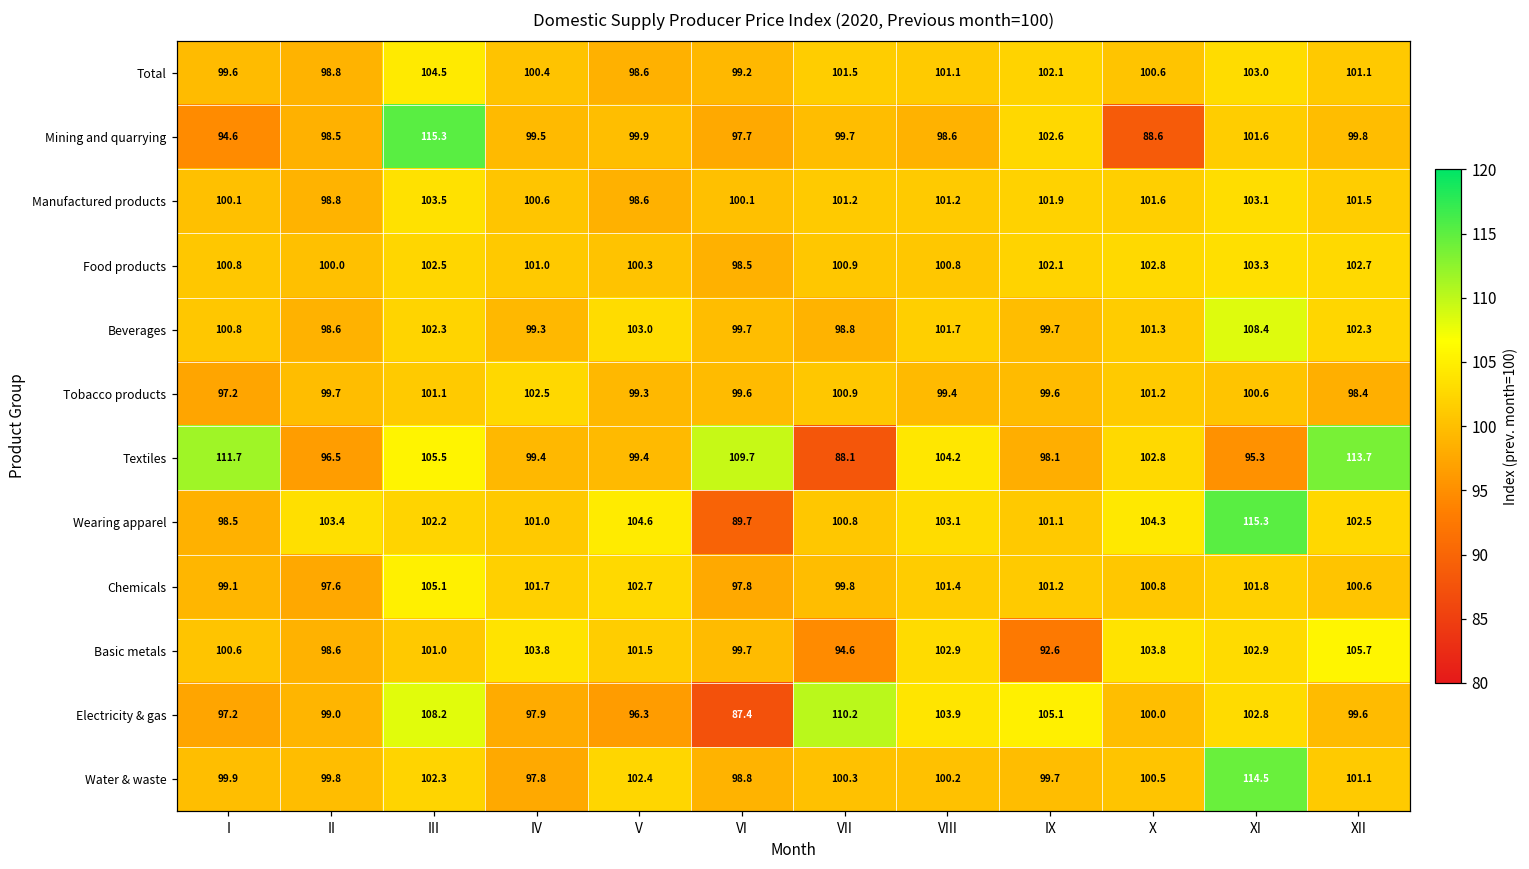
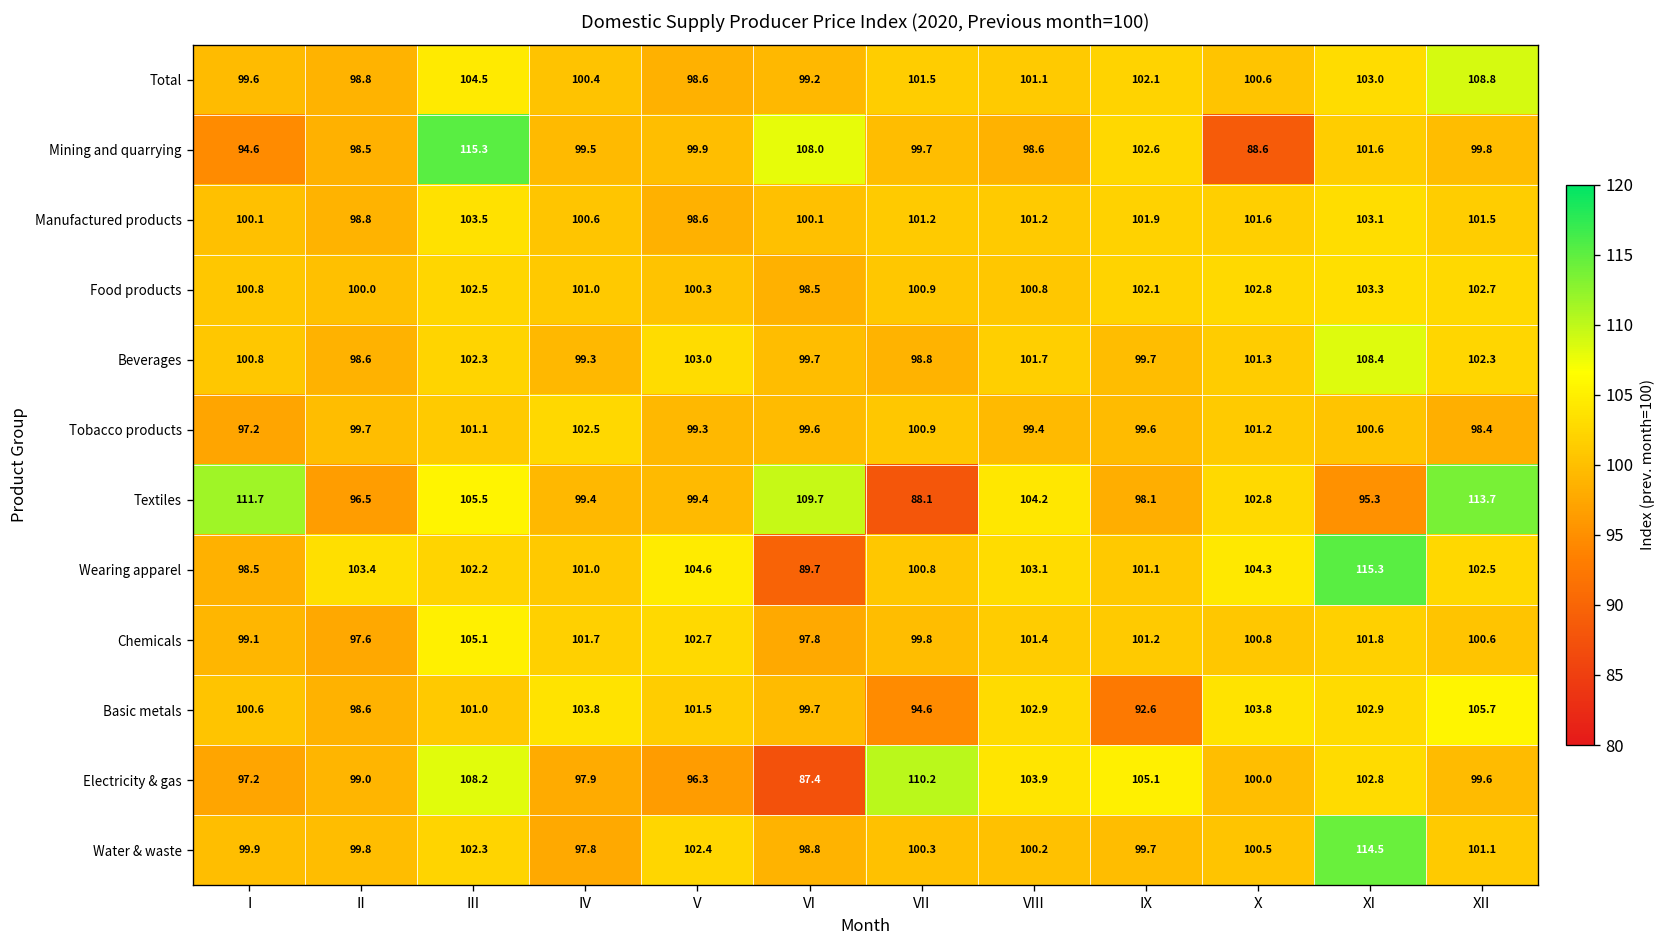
  {
    "Total": {
      "I": 99.6,
      "II": 98.8,
      "III": 104.5,
      "IV": 100.4,
      "V": 98.6,
      "VI": 99.2,
      "VII": 101.5,
      "VIII": 101.1,
      "IX": 102.1,
      "X": 100.6,
      "XI": 103.0,
-     "XII": 101.1
+     "XII": 108.8
    },
    "Mining and quarrying": {
      "I": 94.6,
      "II": 98.5,
      "III": 115.3,
      "IV": 99.5,
      "V": 99.9,
-     "VI": 97.7,
+     "VI": 108.0,
      "VII": 99.7,
      "VIII": 98.6,
      "IX": 102.6,
      "X": 88.6,
      "XI": 101.6,
      "XII": 99.8
    },
    "Manufactured products": {
      "I": 100.1,
      "II": 98.8,
      "III": 103.5,
      "IV": 100.6,
      "V": 98.6,
      "VI": 100.1,
      "VII": 101.2,
      "VIII": 101.2,
      "IX": 101.9,
      "X": 101.6,
      "XI": 103.1,
      "XII": 101.5
    },
    "Food products": {
      "I": 100.8,
      "II": 100.0,
      "III": 102.5,
      "IV": 101.0,
      "V": 100.3,
      "VI": 98.5,
      "VII": 100.9,
      "VIII": 100.8,
      "IX": 102.1,
      "X": 102.8,
      "XI": 103.3,
      "XII": 102.7
    },
    "Beverages": {
      "I": 100.8,
      "II": 98.6,
      "III": 102.3,
      "IV": 99.3,
      "V": 103.0,
      "VI": 99.7,
      "VII": 98.8,
      "VIII": 101.7,
      "IX": 99.7,
      "X": 101.3,
      "XI": 108.4,
      "XII": 102.3
    },
    "Tobacco products": {
      "I": 97.2,
      "II": 99.7,
      "III": 101.1,
      "IV": 102.5,
      "V": 99.3,
      "VI": 99.6,
      "VII": 100.9,
      "VIII": 99.4,
      "IX": 99.6,
      "X": 101.2,
      "XI": 100.6,
      "XII": 98.4
    },
    "Textiles": {
      "I": 111.7,
      "II": 96.5,
      "III": 105.5,
      "IV": 99.4,
      "V": 99.4,
      "VI": 109.7,
      "VII": 88.1,
      "VIII": 104.2,
      "IX": 98.1,
      "X": 102.8,
      "XI": 95.3,
      "XII": 113.7
    },
    "Wearing apparel": {
      "I": 98.5,
      "II": 103.4,
      "III": 102.2,
      "IV": 101.0,
      "V": 104.6,
      "VI": 89.7,
      "VII": 100.8,
      "VIII": 103.1,
      "IX": 101.1,
      "X": 104.3,
      "XI": 115.3,
      "XII": 102.5
    },
    "Chemicals": {
      "I": 99.1,
      "II": 97.6,
      "III": 105.1,
      "IV": 101.7,
      "V": 102.7,
      "VI": 97.8,
      "VII": 99.8,
      "VIII": 101.4,
      "IX": 101.2,
      "X": 100.8,
      "XI": 101.8,
      "XII": 100.6
    },
    "Basic metals": {
      "I": 100.6,
      "II": 98.6,
      "III": 101.0,
      "IV": 103.8,
      "V": 101.5,
      "VI": 99.7,
      "VII": 94.6,
      "VIII": 102.9,
      "IX": 92.6,
      "X": 103.8,
      "XI": 102.9,
      "XII": 105.7
    },
    "Electricity & gas": {
      "I": 97.2,
      "II": 99.0,
      "III": 108.2,
      "IV": 97.9,
      "V": 96.3,
      "VI": 87.4,
      "VII": 110.2,
      "VIII": 103.9,
      "IX": 105.1,
      "X": 100.0,
      "XI": 102.8,
      "XII": 99.6
    },
    "Water & waste": {
      "I": 99.9,
      "II": 99.8,
      "III": 102.3,
      "IV": 97.8,
      "V": 102.4,
      "VI": 98.8,
      "VII": 100.3,
      "VIII": 100.2,
      "IX": 99.7,
      "X": 100.5,
      "XI": 114.5,
      "XII": 101.1
    }
  }
